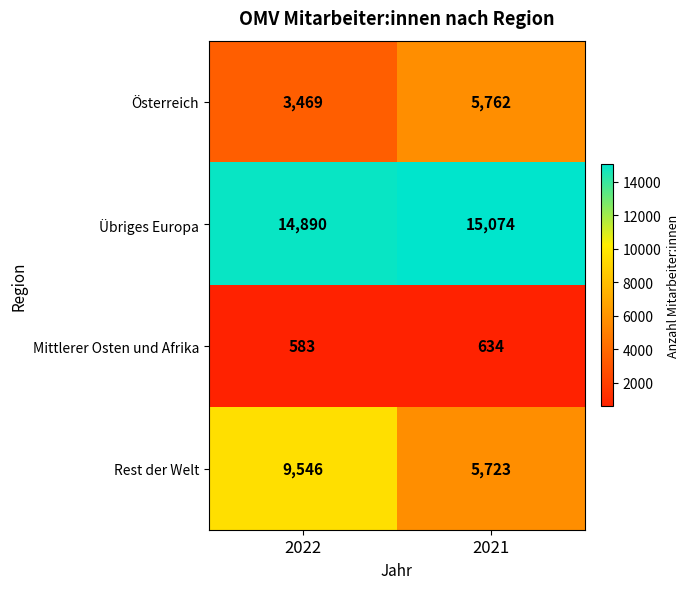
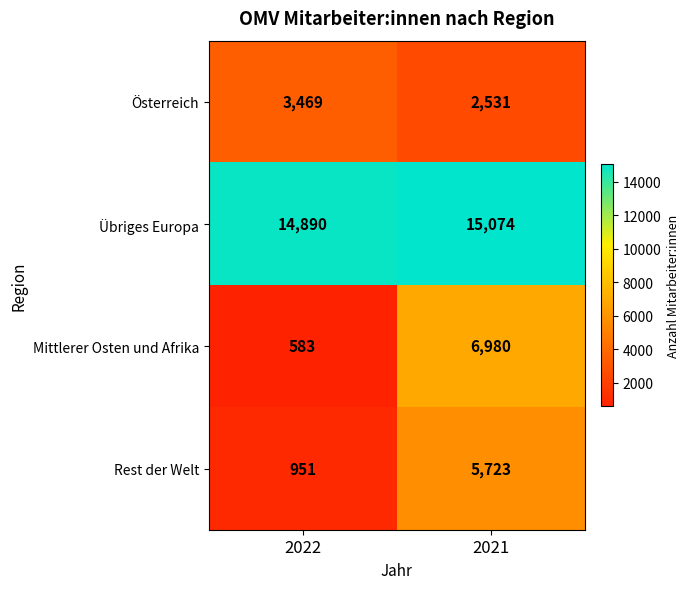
  {
    "Österreich": {
      "2022": "3,469",
-     "2021": "5,762"
+     "2021": "2,531"
    },
    "Übriges Europa": {
      "2022": "14,890",
      "2021": "15,074"
    },
    "Mittlerer Osten und Afrika": {
      "2022": "583",
-     "2021": "634"
+     "2021": "6,980"
    },
    "Rest der Welt": {
-     "2022": "9,546",
+     "2022": "951",
      "2021": "5,723"
    }
  }
